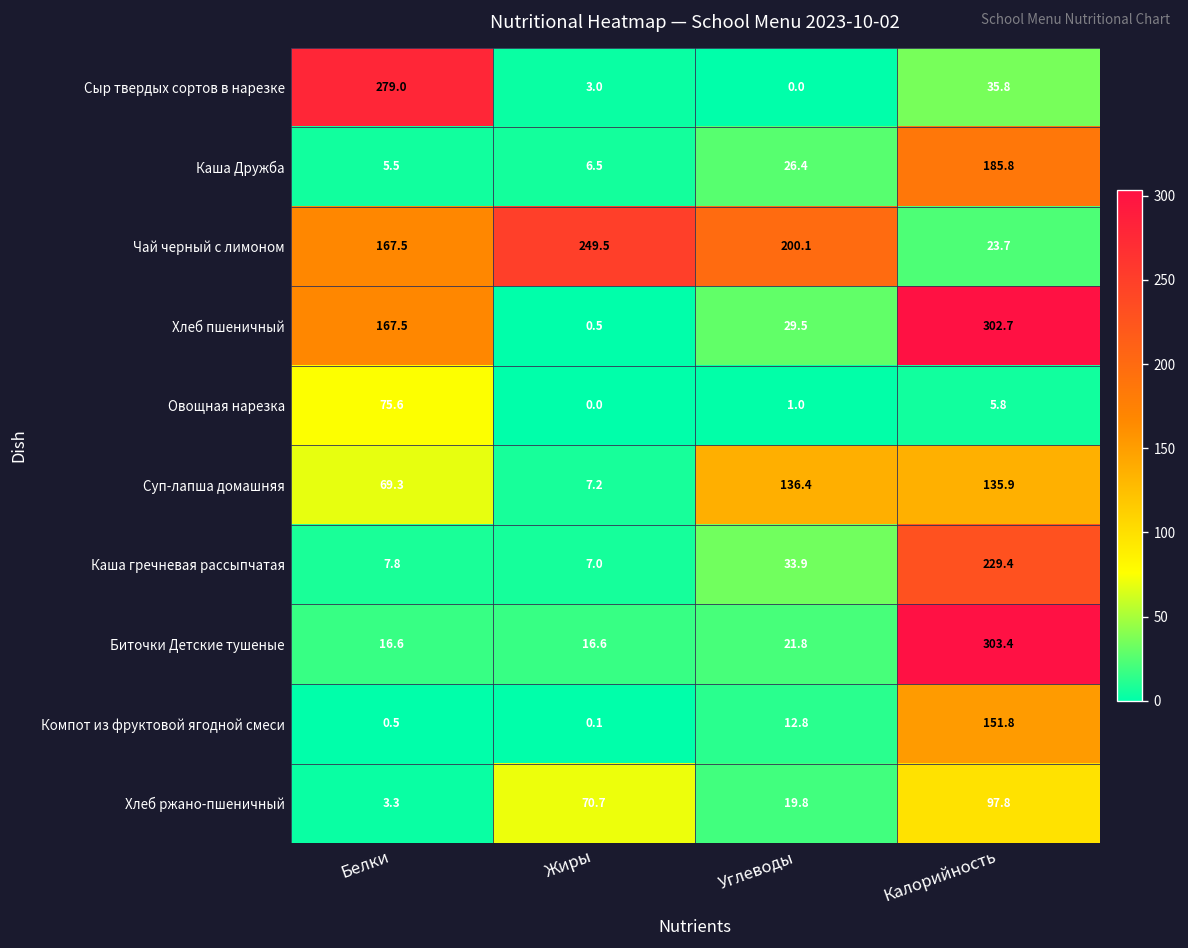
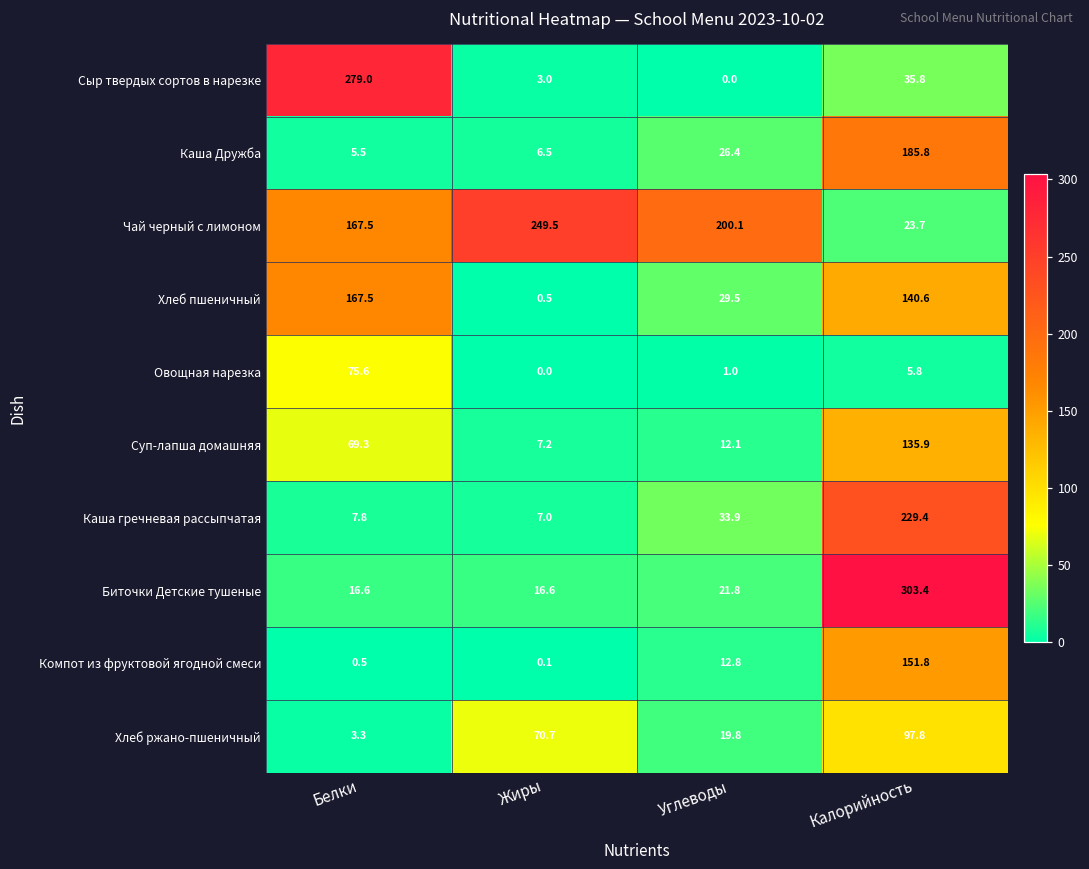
  {
    "Сыр твердых сортов в нарезке": {
      "Белки": 279.0,
      "Жиры": 3.0,
      "Углеводы": 0.0,
      "Калорийность": 35.8
    },
    "Каша Дружба": {
      "Белки": 5.5,
      "Жиры": 6.5,
      "Углеводы": 26.4,
      "Калорийность": 185.8
    },
    "Чай черный с лимоном": {
      "Белки": 167.5,
      "Жиры": 249.5,
      "Углеводы": 200.1,
      "Калорийность": 23.7
    },
    "Хлеб пшеничный": {
      "Белки": 167.5,
      "Жиры": 0.5,
      "Углеводы": 29.5,
-     "Калорийность": 302.7
+     "Калорийность": 140.6
    },
    "Овощная нарезка": {
      "Белки": 75.6,
      "Жиры": 0.0,
      "Углеводы": 1.0,
      "Калорийность": 5.8
    },
    "Суп-лапша домашняя": {
      "Белки": 69.3,
      "Жиры": 7.2,
-     "Углеводы": 136.4,
+     "Углеводы": 12.1,
      "Калорийность": 135.9
    },
    "Каша гречневая рассыпчатая": {
      "Белки": 7.8,
      "Жиры": 7.0,
      "Углеводы": 33.9,
      "Калорийность": 229.4
    },
    "Биточки Детские тушеные": {
      "Белки": 16.6,
      "Жиры": 16.6,
      "Углеводы": 21.8,
      "Калорийность": 303.4
    },
    "Компот из фруктовой ягодной смеси": {
      "Белки": 0.5,
      "Жиры": 0.1,
      "Углеводы": 12.8,
      "Калорийность": 151.8
    },
    "Хлеб ржано-пшеничный": {
      "Белки": 3.3,
      "Жиры": 70.7,
      "Углеводы": 19.8,
      "Калорийность": 97.8
    }
  }
